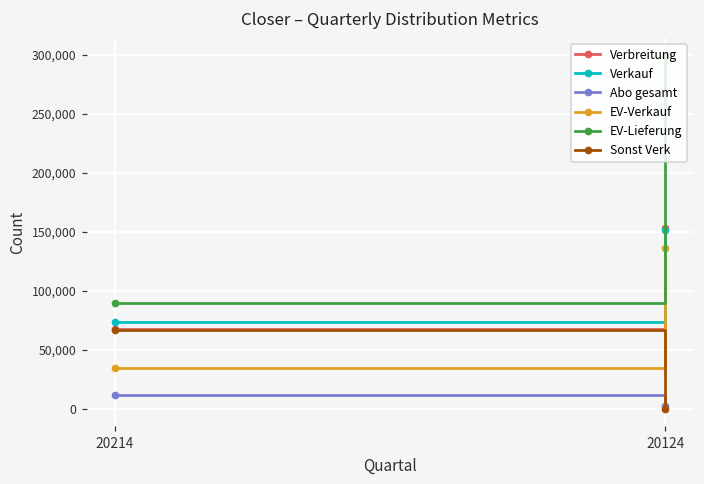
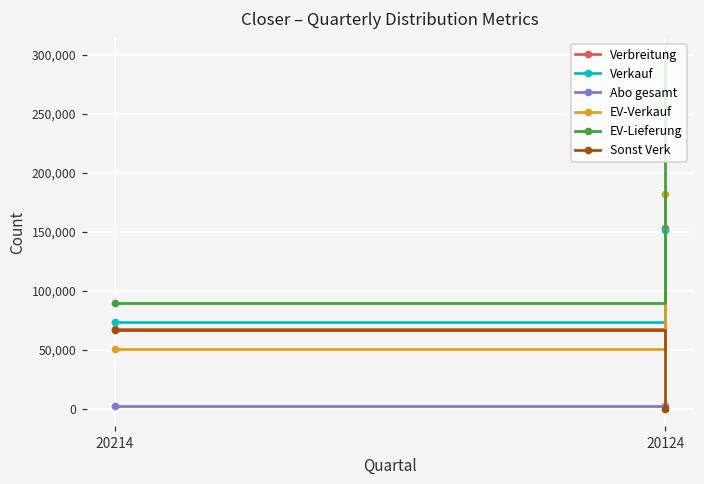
  {
    "Verkauf": {
      "20214": "74,000"
    },
    "Abo gesamt": {
-     "20214": "12,000"
+     "20214": "3,000"
    },
    "EV-Verkauf": {
-     "20214": "34,000",
-     "20124": "137,000"
+     "20214": "51,000",
+     "20124": "182,000"
    },
    "EV-Lieferung": {
      "20214": "90,000"
    }
  }
